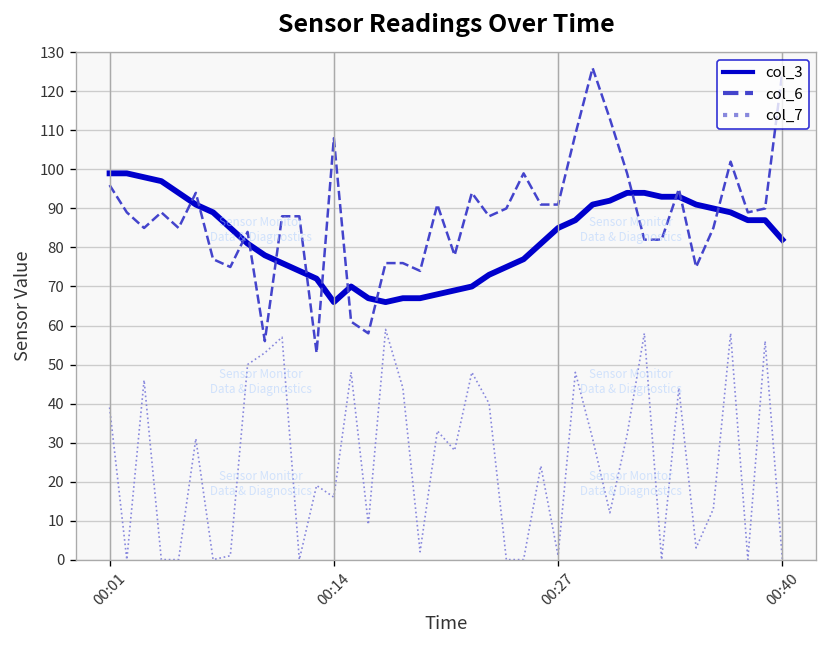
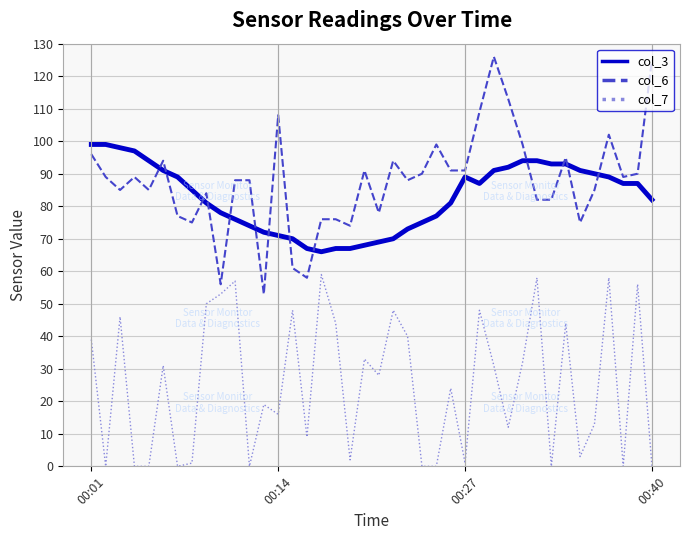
  {
    "col_3": {
      "00:01": 99,
-     "00:14": 66,
-     "00:27": 85,
+     "00:14": 71,
+     "00:27": 89,
      "00:40": 82
    },
    "col_6": {
      "00:01": 96,
      "00:14": 108,
      "00:27": 91
    },
    "col_7": {
      "00:01": 39,
      "00:14": 16,
      "00:27": 1,
      "00:40": 0
    }
  }
